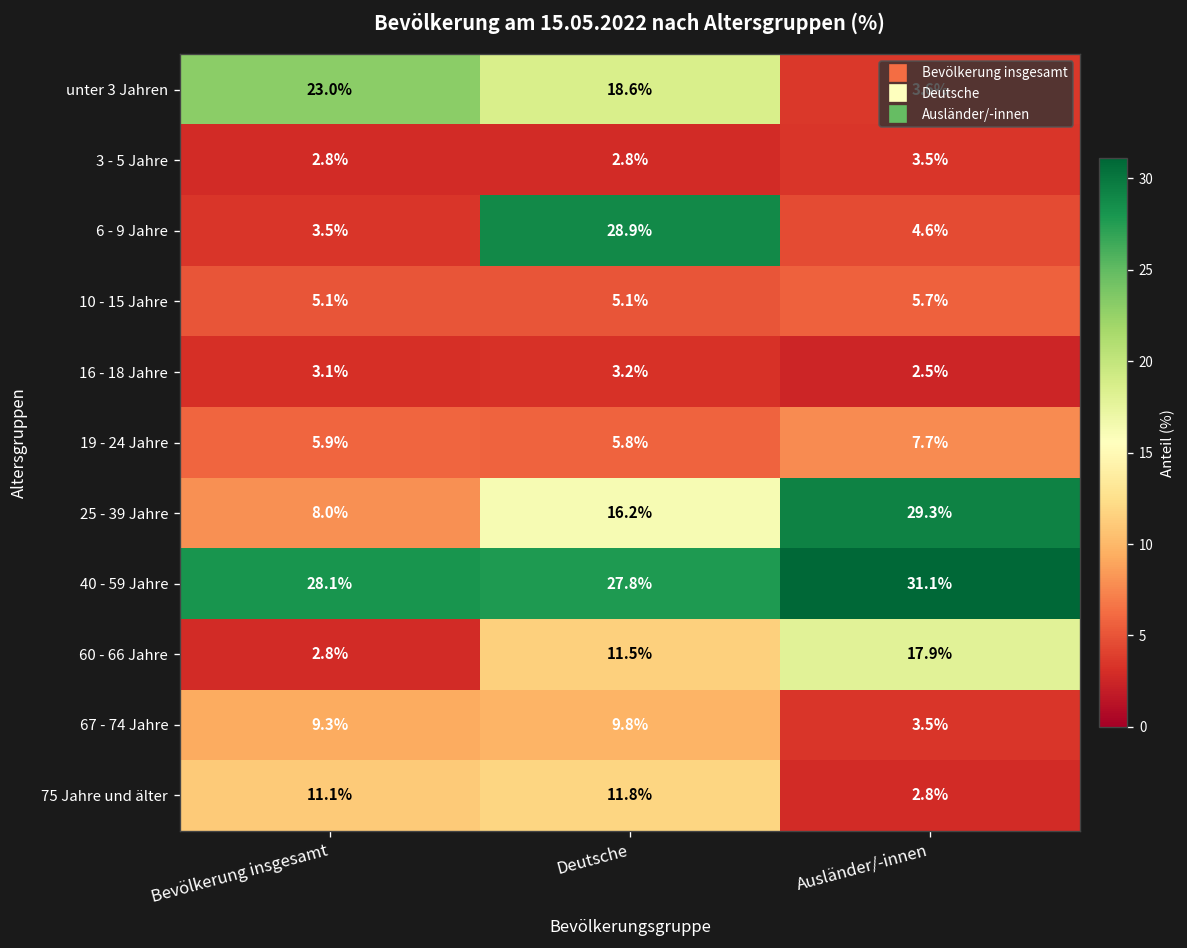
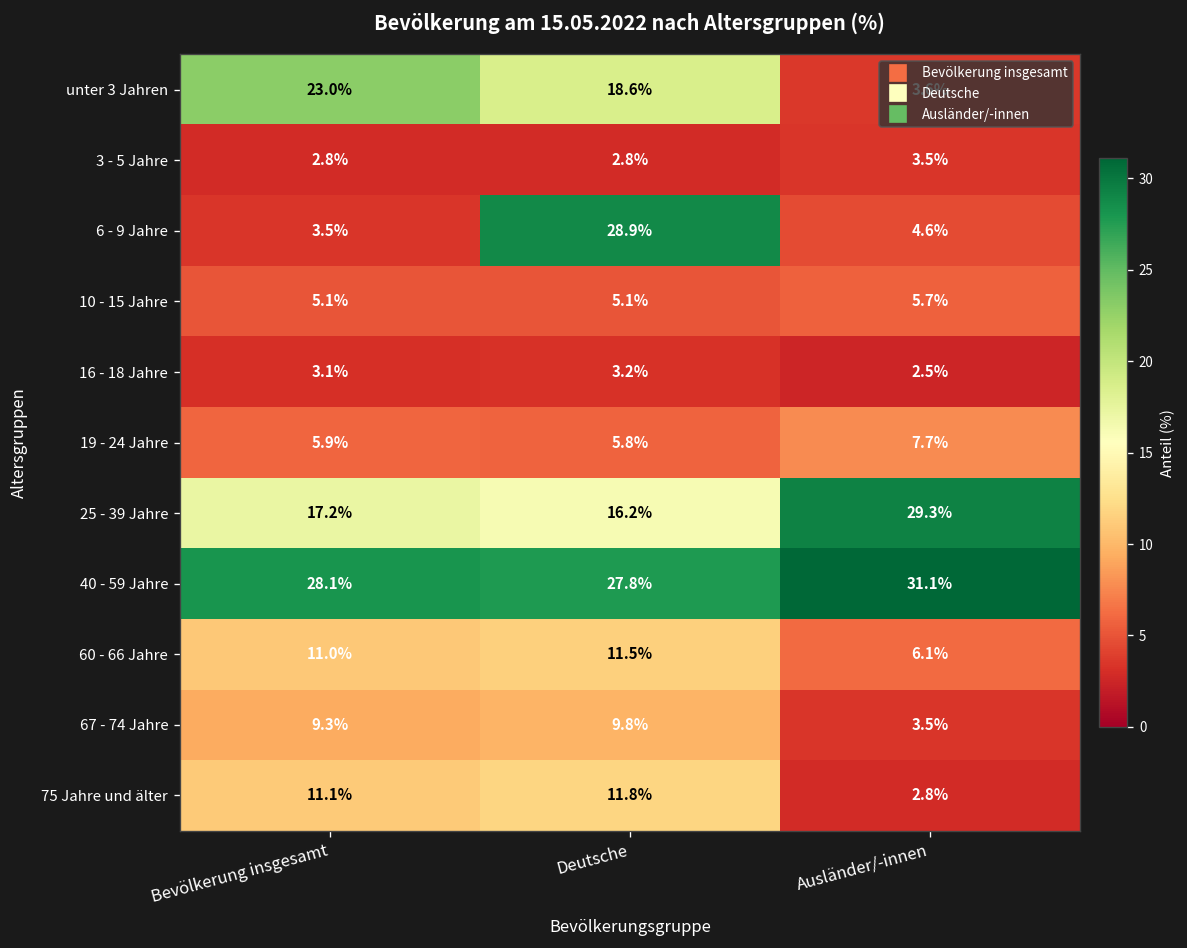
  {
    "unter 3 Jahren": {
      "Bevölkerung insgesamt": "23.0%",
      "Deutsche": "18.6%"
    },
    "3 - 5 Jahre": {
      "Bevölkerung insgesamt": "2.8%",
      "Deutsche": "2.8%",
      "Ausländer/-innen": "3.5%"
    },
    "6 - 9 Jahre": {
      "Bevölkerung insgesamt": "3.5%",
      "Deutsche": "28.9%",
      "Ausländer/-innen": "4.6%"
    },
    "10 - 15 Jahre": {
      "Bevölkerung insgesamt": "5.1%",
      "Deutsche": "5.1%",
      "Ausländer/-innen": "5.7%"
    },
    "16 - 18 Jahre": {
      "Bevölkerung insgesamt": "3.1%",
      "Deutsche": "3.2%",
      "Ausländer/-innen": "2.5%"
    },
    "19 - 24 Jahre": {
      "Bevölkerung insgesamt": "5.9%",
      "Deutsche": "5.8%",
      "Ausländer/-innen": "7.7%"
    },
    "25 - 39 Jahre": {
-     "Bevölkerung insgesamt": "8.0%",
+     "Bevölkerung insgesamt": "17.2%",
      "Deutsche": "16.2%",
      "Ausländer/-innen": "29.3%"
    },
    "40 - 59 Jahre": {
      "Bevölkerung insgesamt": "28.1%",
      "Deutsche": "27.8%",
      "Ausländer/-innen": "31.1%"
    },
    "60 - 66 Jahre": {
-     "Bevölkerung insgesamt": "2.8%",
+     "Bevölkerung insgesamt": "11.0%",
      "Deutsche": "11.5%",
-     "Ausländer/-innen": "17.9%"
+     "Ausländer/-innen": "6.1%"
    },
    "67 - 74 Jahre": {
      "Bevölkerung insgesamt": "9.3%",
      "Deutsche": "9.8%",
      "Ausländer/-innen": "3.5%"
    },
    "75 Jahre und älter": {
      "Bevölkerung insgesamt": "11.1%",
      "Deutsche": "11.8%",
      "Ausländer/-innen": "2.8%"
    }
  }
